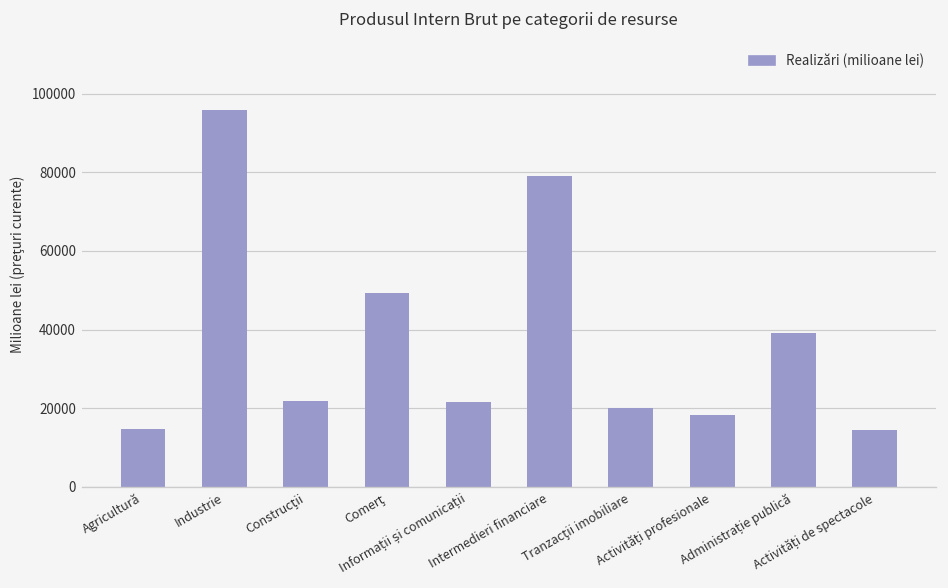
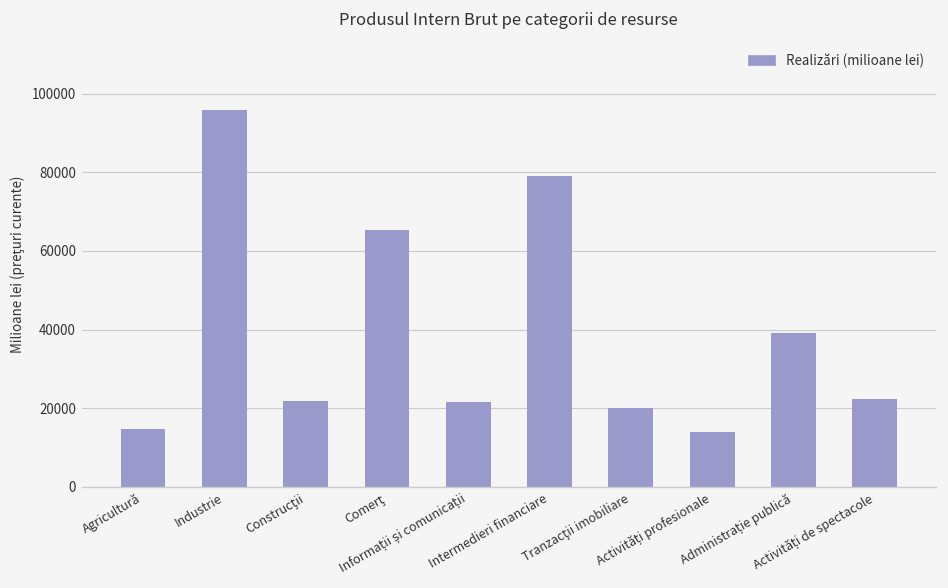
  {
    "Agricultură": 15000,
    "Industrie": 96000,
    "Construcţii": 22000,
-   "Comerţ": 49000,
+   "Comerţ": 65000,
    "Informații și comunicații": 22000,
    "Intermedieri financiare": 79000,
    "Tranzacţii imobiliare": 20000,
-   "Activități profesionale": 18000,
+   "Activități profesionale": 14000,
    "Administrație publică": 39000,
-   "Activități de spectacole": 15000
+   "Activități de spectacole": 22000
  }
